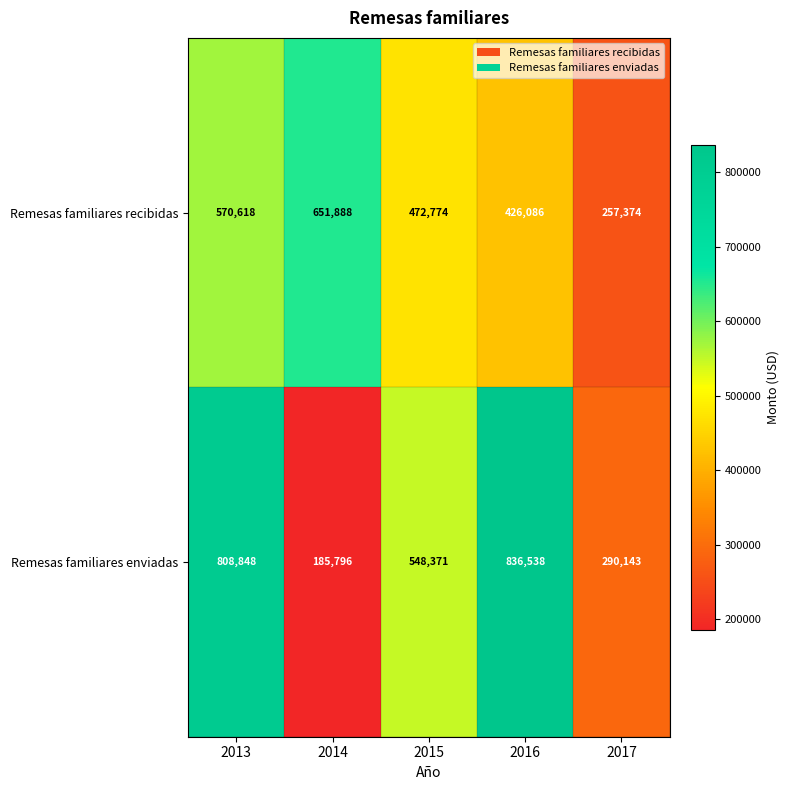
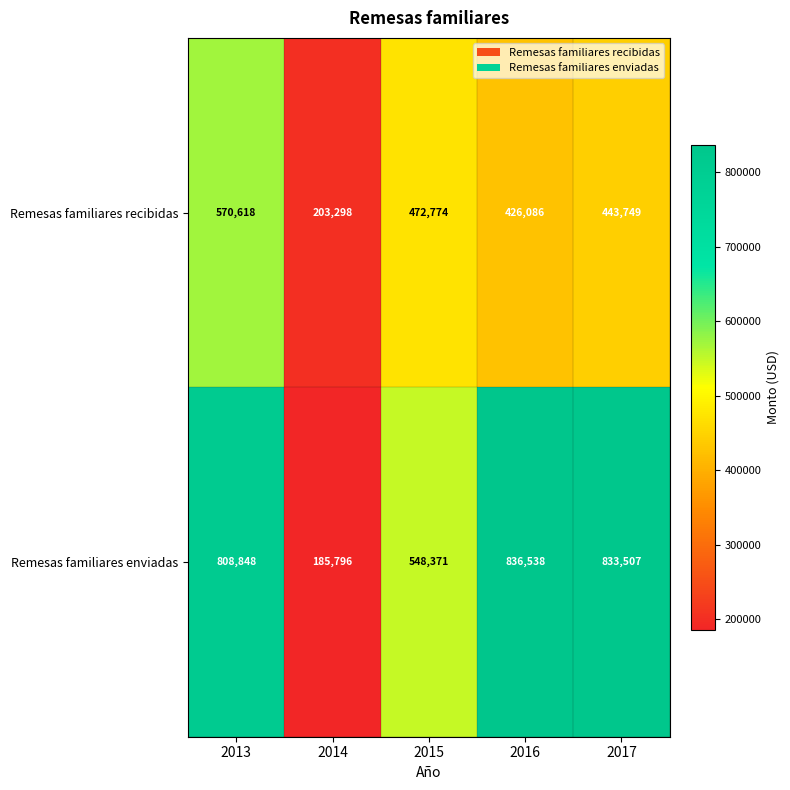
  {
    "Remesas familiares recibidas": {
      "2013": "570,618",
-     "2014": "651,888",
+     "2014": "203,298",
      "2015": "472,774",
      "2016": "426,086",
-     "2017": "257,374"
+     "2017": "443,749"
    },
    "Remesas familiares enviadas": {
      "2013": "808,848",
      "2014": "185,796",
      "2015": "548,371",
      "2016": "836,538",
-     "2017": "290,143"
+     "2017": "833,507"
    }
  }
